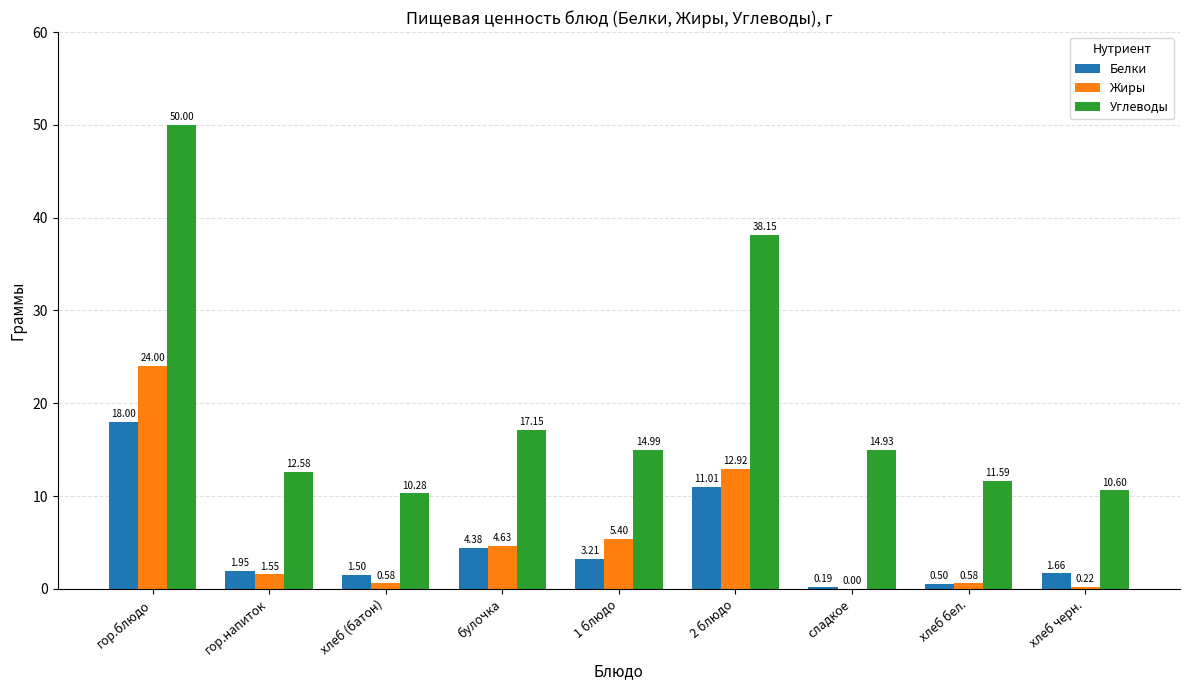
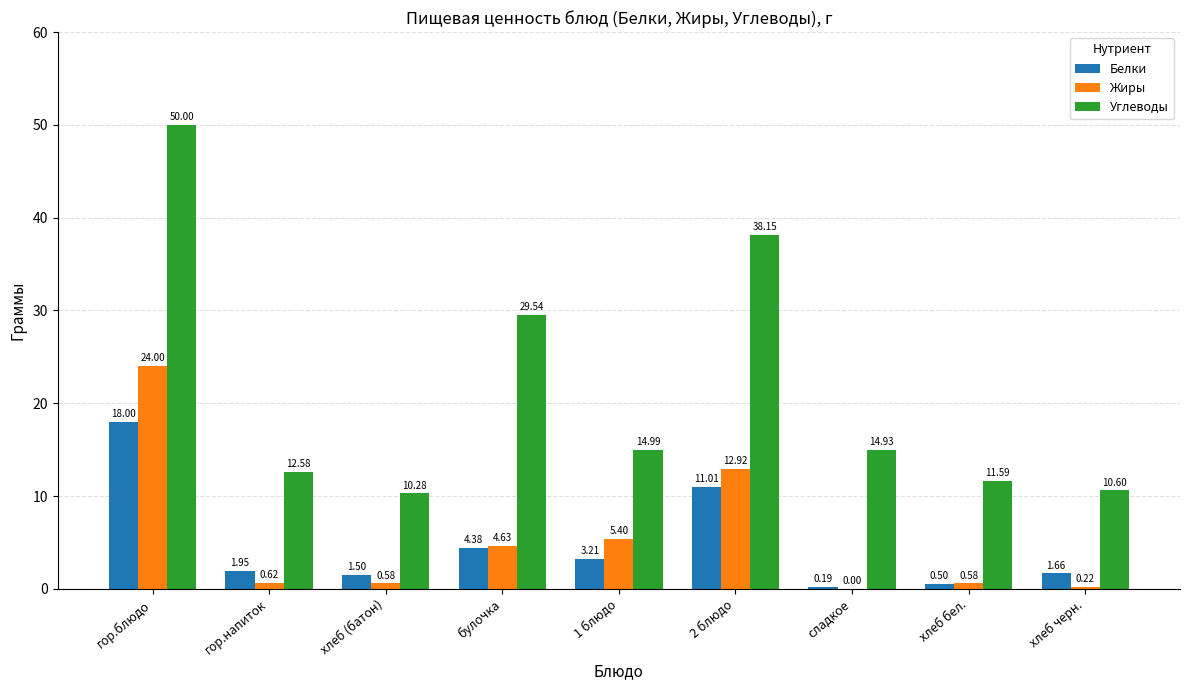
  {
    "Белки": {
      "гор.блюдо": 18.00,
      "гор.напиток": 1.95,
      "хлеб (батон)": 1.50,
      "булочка": 4.38,
      "1 блюдо": 3.21,
      "2 блюдо": 11.01,
      "сладкое": 0.19,
      "хлеб бел.": 0.50,
      "хлеб черн.": 1.66
    },
    "Жиры": {
      "гор.блюдо": 24.00,
-     "гор.напиток": 1.55,
+     "гор.напиток": 0.62,
      "хлеб (батон)": 0.58,
      "булочка": 4.63,
      "1 блюдо": 5.40,
      "2 блюдо": 12.92,
      "сладкое": 0.00,
      "хлеб бел.": 0.58,
      "хлеб черн.": 0.22
    },
    "Углеводы": {
      "гор.блюдо": 50.00,
      "гор.напиток": 12.58,
      "хлеб (батон)": 10.28,
-     "булочка": 17.15,
+     "булочка": 29.54,
      "1 блюдо": 14.99,
      "2 блюдо": 38.15,
      "сладкое": 14.93,
      "хлеб бел.": 11.59,
      "хлеб черн.": 10.60
    }
  }
